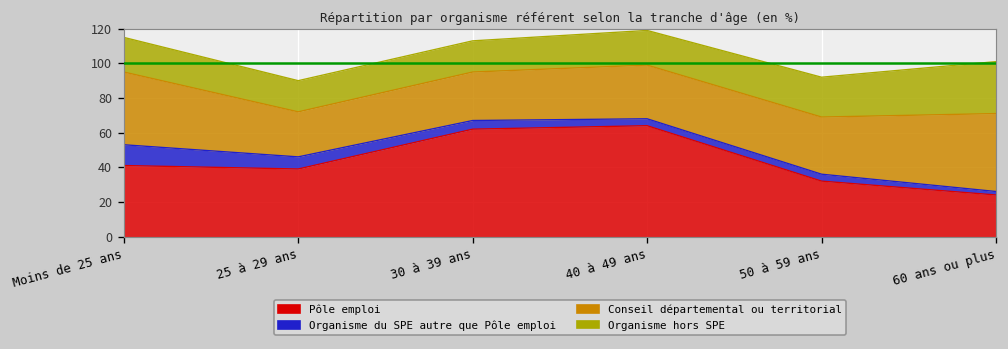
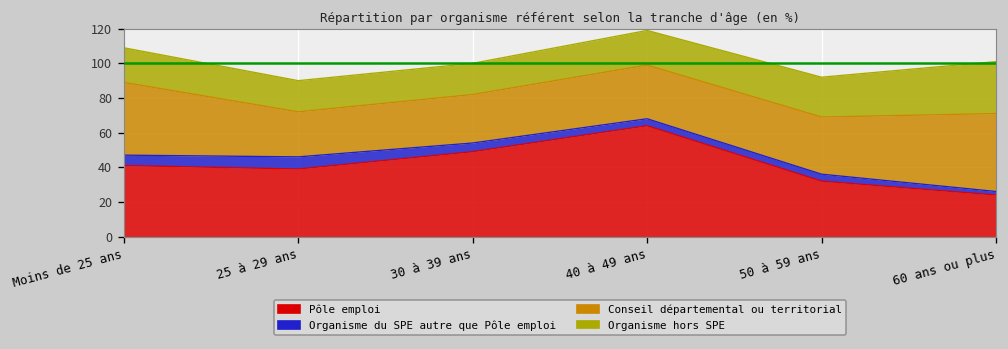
  {
    "Pôle emploi": {
      "Moins de 25 ans": 41,
      "25 à 29 ans": 39,
-     "30 à 39 ans": 62,
+     "30 à 39 ans": 49,
      "40 à 49 ans": 64,
      "50 à 59 ans": 32,
      "60 ans ou plus": 24
    },
    "Organisme du SPE autre que Pôle emploi": {
-     "Moins de 25 ans": 12,
+     "Moins de 25 ans": 6,
      "25 à 29 ans": 7,
      "30 à 39 ans": 5,
      "40 à 49 ans": 4,
      "50 à 59 ans": 4,
      "60 ans ou plus": 2
    }
  }
